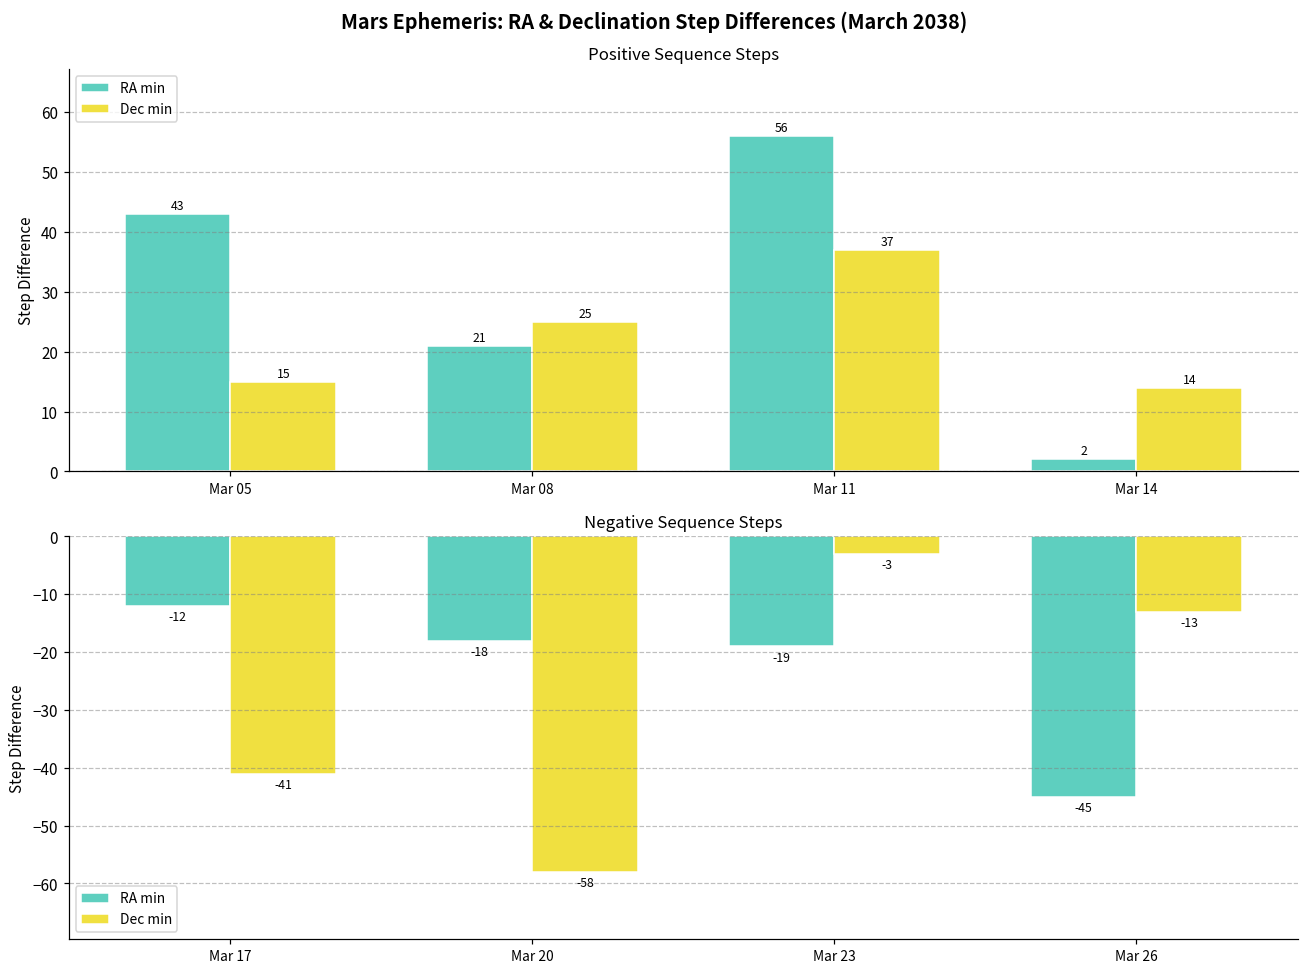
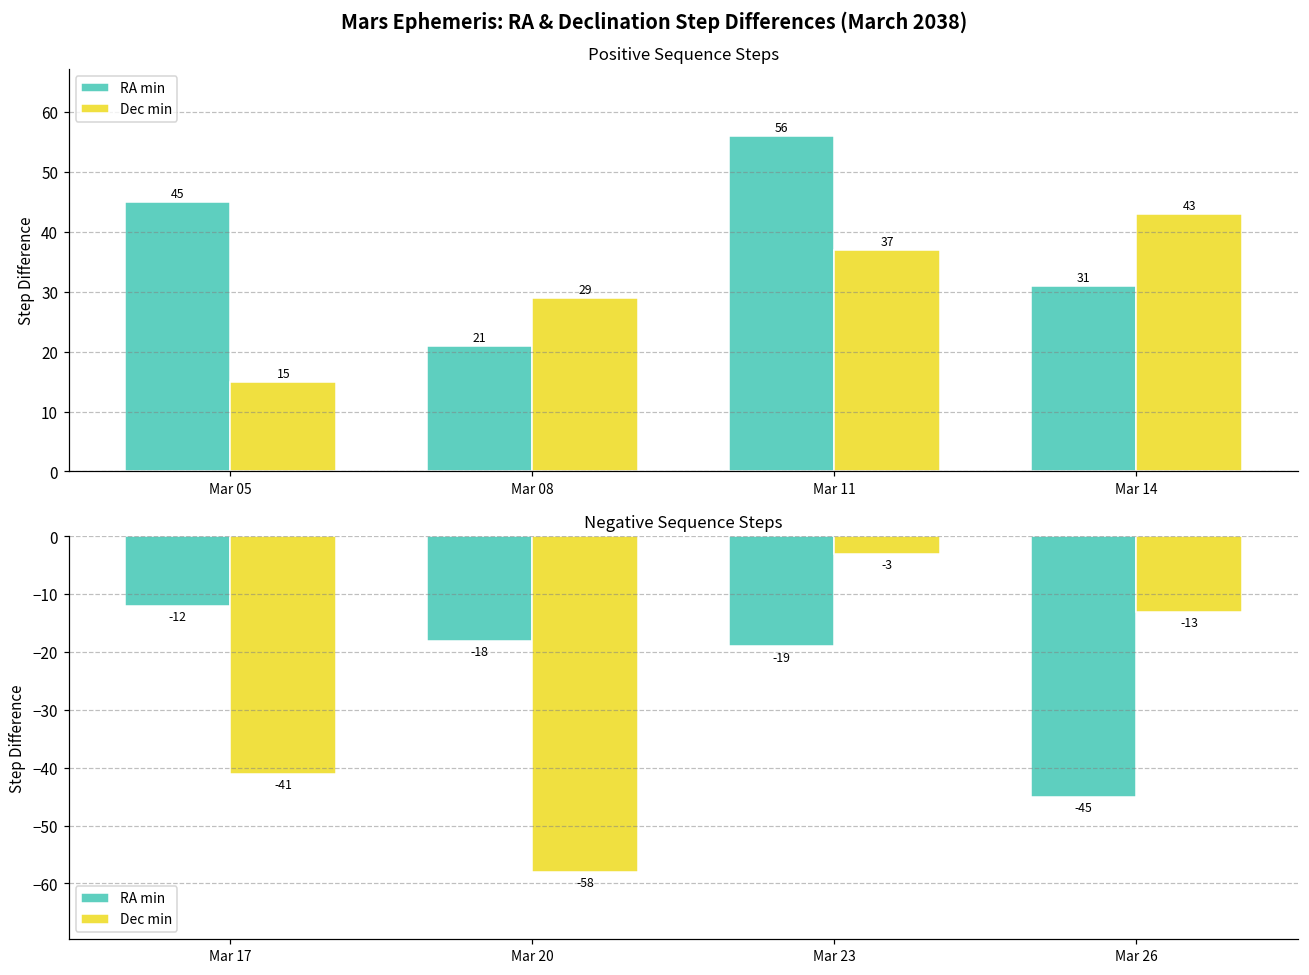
  {
    "Positive Sequence Steps": {
      "RA min": {
-       "Mar 05": 43,
+       "Mar 05": 45,
        "Mar 08": 21,
        "Mar 11": 56,
-       "Mar 14": 2
+       "Mar 14": 31
      },
      "Dec min": {
        "Mar 05": 15,
-       "Mar 08": 25,
+       "Mar 08": 29,
        "Mar 11": 37,
-       "Mar 14": 14
+       "Mar 14": 43
      }
    },
    "Negative Sequence Steps": {
      "RA min": {
        "Mar 17": -12,
        "Mar 20": -18,
        "Mar 23": -19,
        "Mar 26": -45
      },
      "Dec min": {
        "Mar 17": -41,
        "Mar 20": -58,
        "Mar 23": -3,
        "Mar 26": -13
      }
    }
  }
